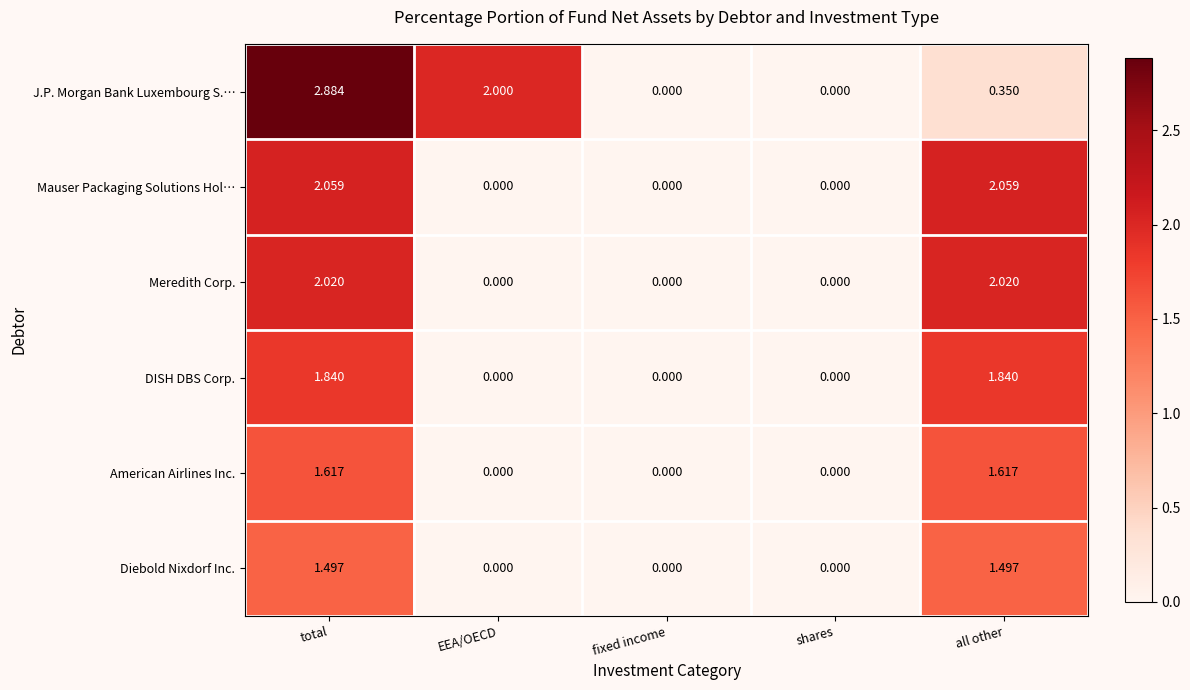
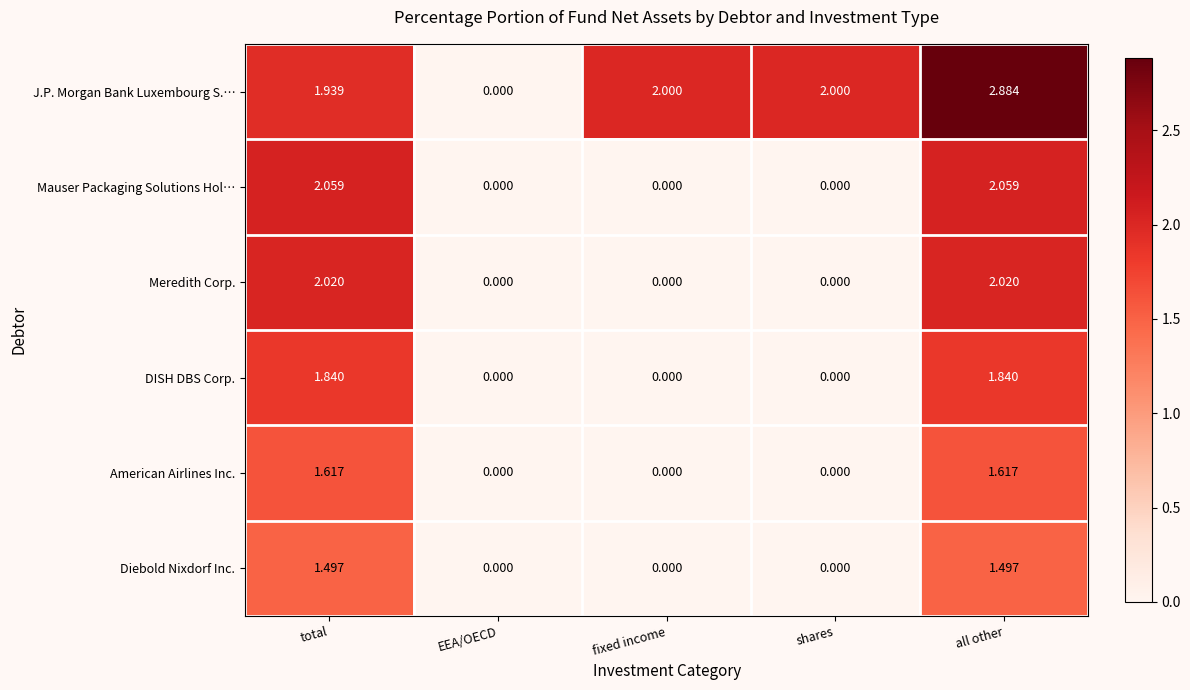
  {
    "J.P. Morgan Bank Luxembourg S.…": {
-     "total": 2.884,
-     "EEA/OECD": 2.000,
-     "fixed income": 0.000,
-     "shares": 0.000,
-     "all other": 0.350
+     "total": 1.939,
+     "EEA/OECD": 0.000,
+     "fixed income": 2.000,
+     "shares": 2.000,
+     "all other": 2.884
    },
    "Mauser Packaging Solutions Hol…": {
      "total": 2.059,
      "EEA/OECD": 0.000,
      "fixed income": 0.000,
      "shares": 0.000,
      "all other": 2.059
    },
    "Meredith Corp.": {
      "total": 2.020,
      "EEA/OECD": 0.000,
      "fixed income": 0.000,
      "shares": 0.000,
      "all other": 2.020
    },
    "DISH DBS Corp.": {
      "total": 1.840,
      "EEA/OECD": 0.000,
      "fixed income": 0.000,
      "shares": 0.000,
      "all other": 1.840
    },
    "American Airlines Inc.": {
      "total": 1.617,
      "EEA/OECD": 0.000,
      "fixed income": 0.000,
      "shares": 0.000,
      "all other": 1.617
    },
    "Diebold Nixdorf Inc.": {
      "total": 1.497,
      "EEA/OECD": 0.000,
      "fixed income": 0.000,
      "shares": 0.000,
      "all other": 1.497
    }
  }
